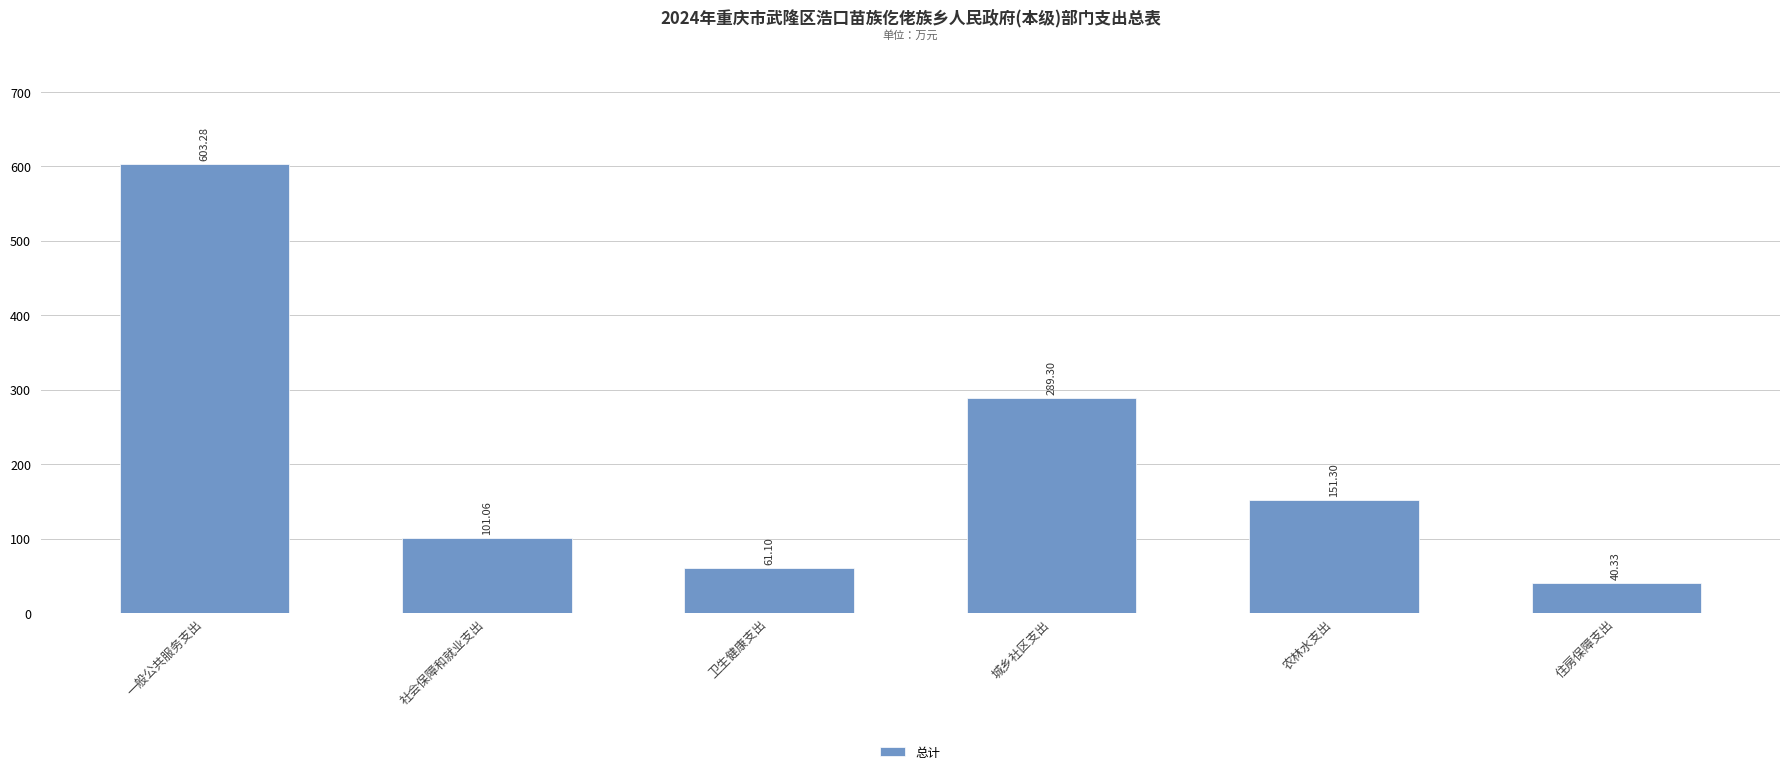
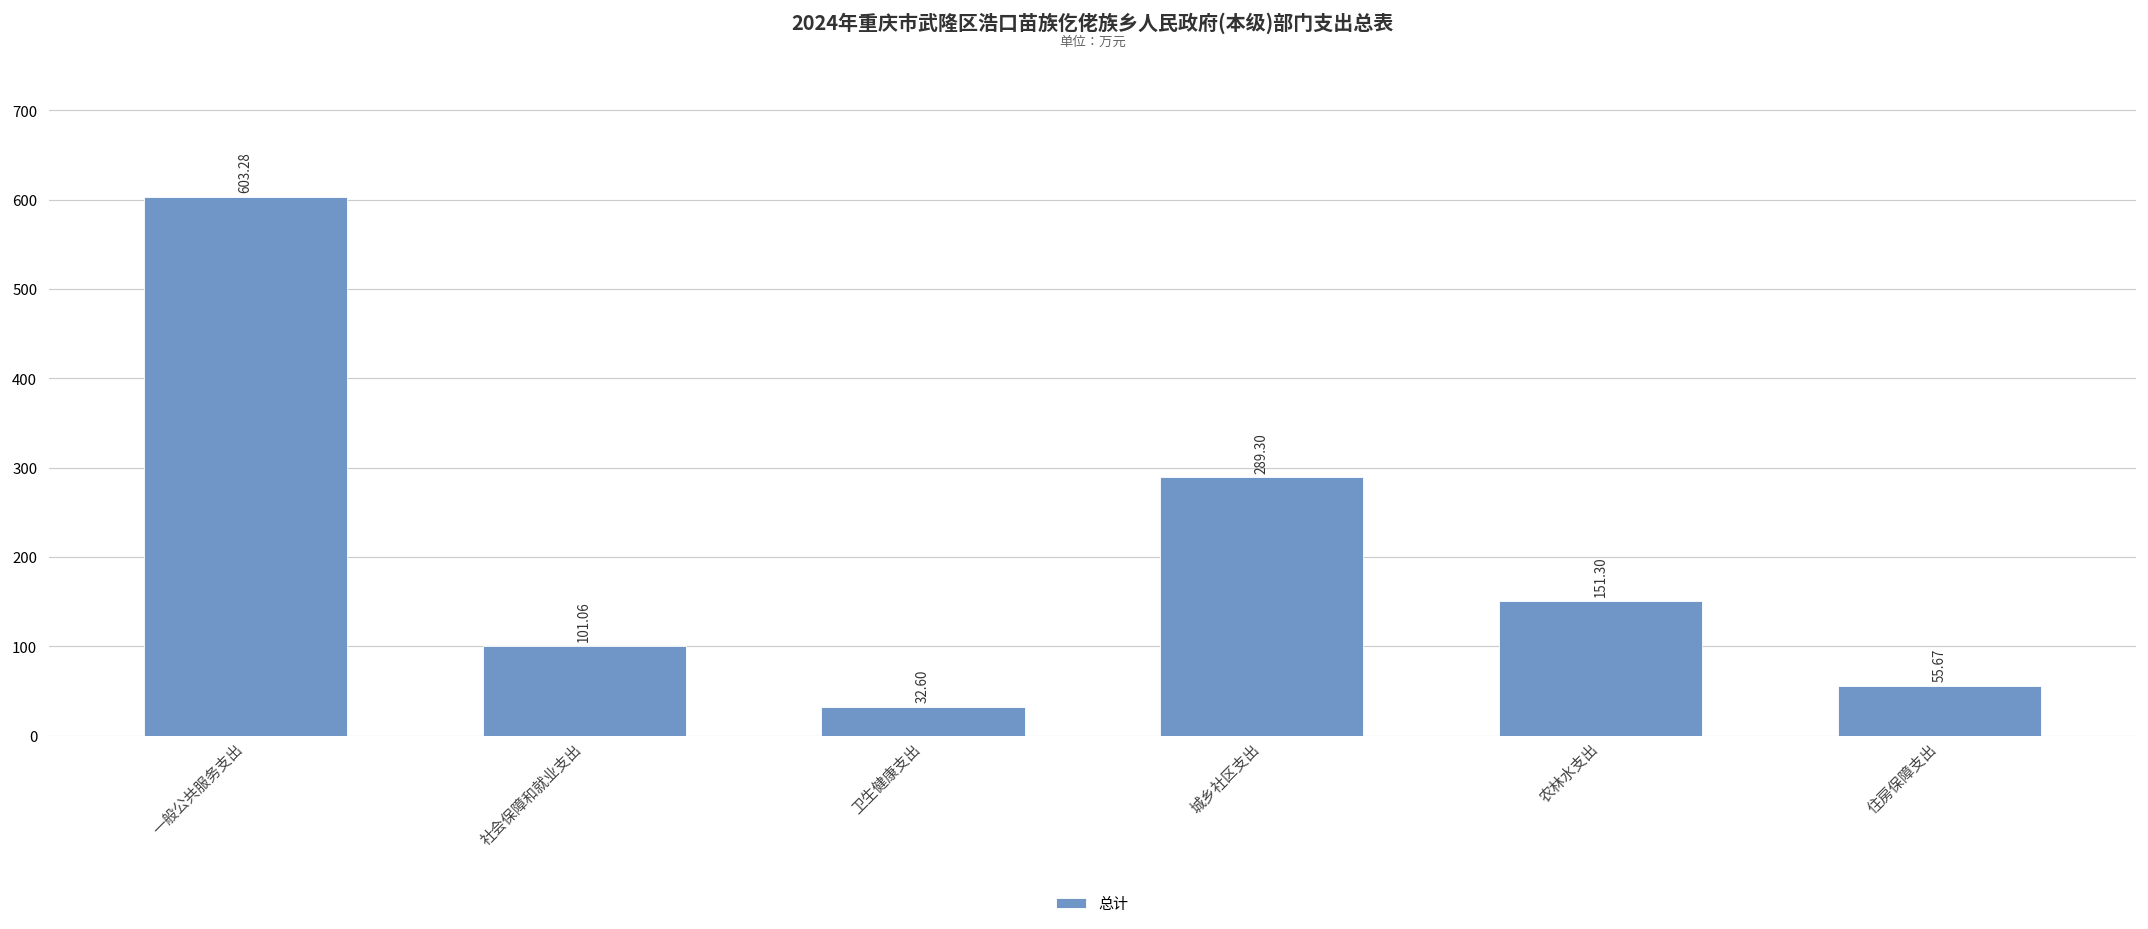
  {
    "一般公共服务支出": 603.28,
    "社会保障和就业支出": 101.06,
-   "卫生健康支出": 61.10,
+   "卫生健康支出": 32.60,
    "城乡社区支出": 289.30,
    "农林水支出": 151.30,
-   "住房保障支出": 40.33
+   "住房保障支出": 55.67
  }
